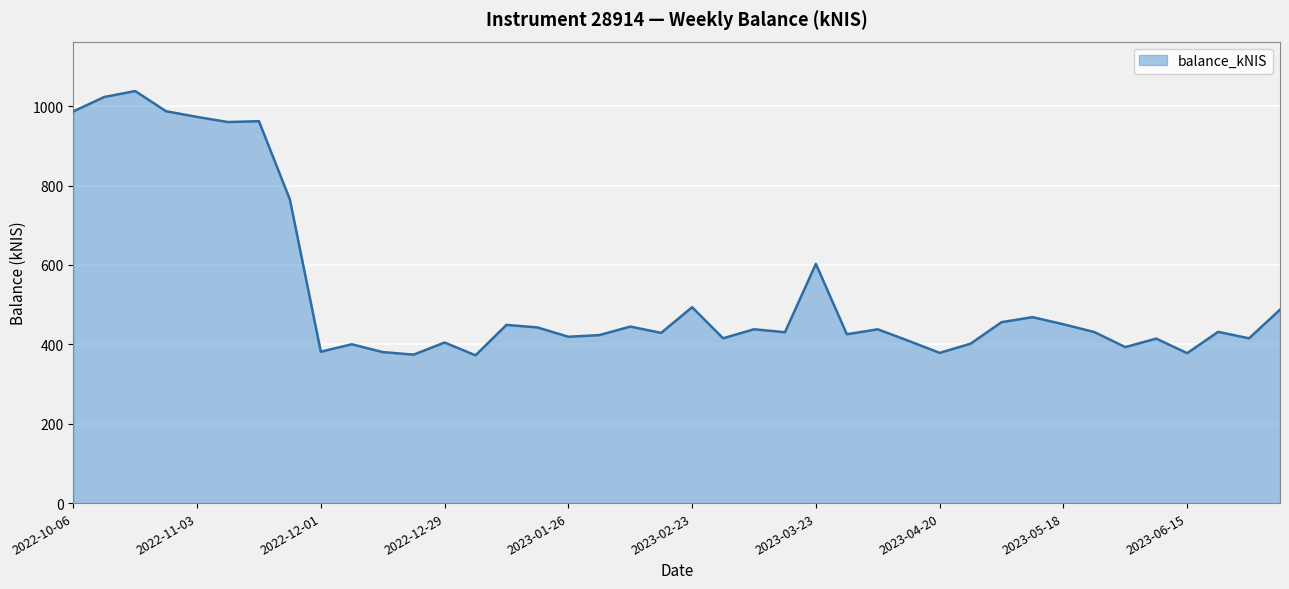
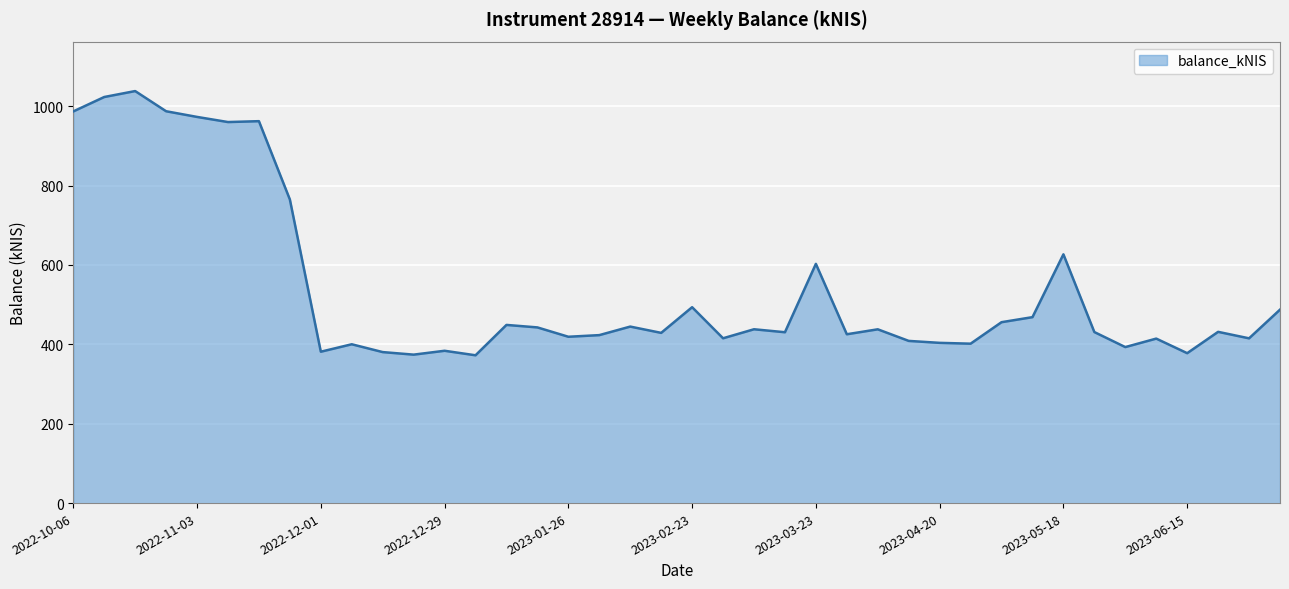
  {
    "2022-10-06": 990,
    "2022-11-03": 970,
    "2022-12-01": 380,
-   "2022-12-29": 400,
+   "2022-12-29": 380,
    "2023-01-26": 420,
    "2023-02-23": 490,
    "2023-03-23": 600,
-   "2023-04-20": 380,
-   "2023-05-18": 450,
+   "2023-04-20": 400,
+   "2023-05-18": 630,
    "2023-06-15": 380
  }
